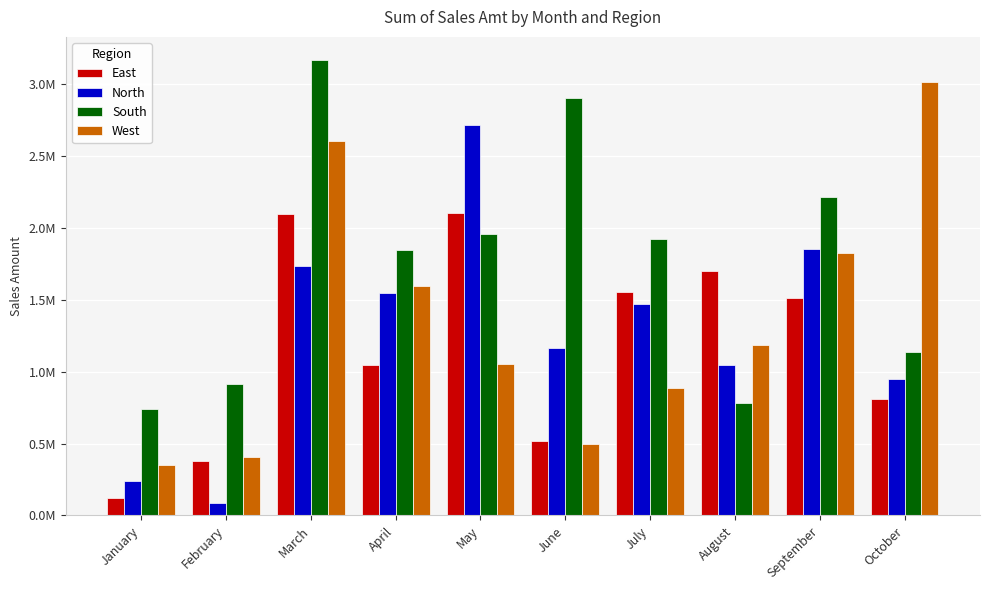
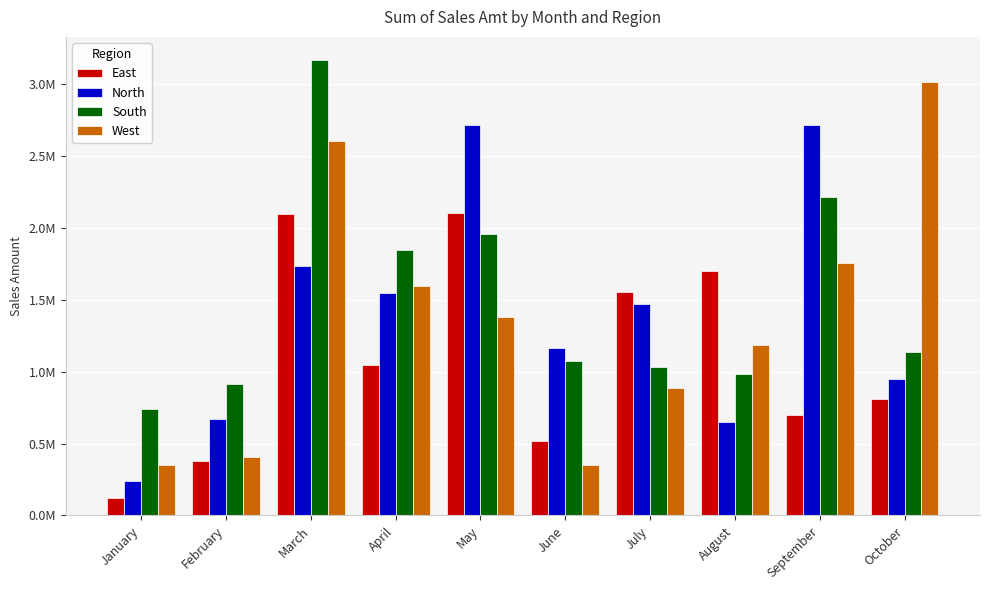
  {
    "East": {
      "January": 120000,
      "February": 380000,
      "March": 2100000,
      "April": 1050000,
      "May": 2100000,
      "June": 520000,
      "July": 1550000,
      "August": 1700000,
-     "September": 1510000,
+     "September": 700000,
      "October": 810000
    },
    "North": {
      "January": 240000,
-     "February": 90000,
+     "February": 670000,
      "March": 1730000,
      "April": 1550000,
      "May": 2720000,
      "June": 1170000,
      "July": 1470000,
-     "August": 1050000,
-     "September": 1850000,
+     "August": 650000,
+     "September": 2710000,
      "October": 950000
    },
    "South": {
      "January": 740000,
      "February": 910000,
      "March": 3170000,
      "April": 1850000,
      "May": 1960000,
-     "June": 2900000,
-     "July": 1930000,
-     "August": 780000,
+     "June": 1070000,
+     "July": 1030000,
+     "August": 980000,
      "September": 2220000,
      "October": 1140000
    },
    "West": {
      "January": 350000,
      "February": 400000,
      "March": 2610000,
      "April": 1600000,
-     "May": 1060000,
-     "June": 500000,
+     "May": 1380000,
+     "June": 350000,
      "July": 890000,
      "August": 1180000,
-     "September": 1820000,
+     "September": 1750000,
      "October": 3020000
    }
  }
